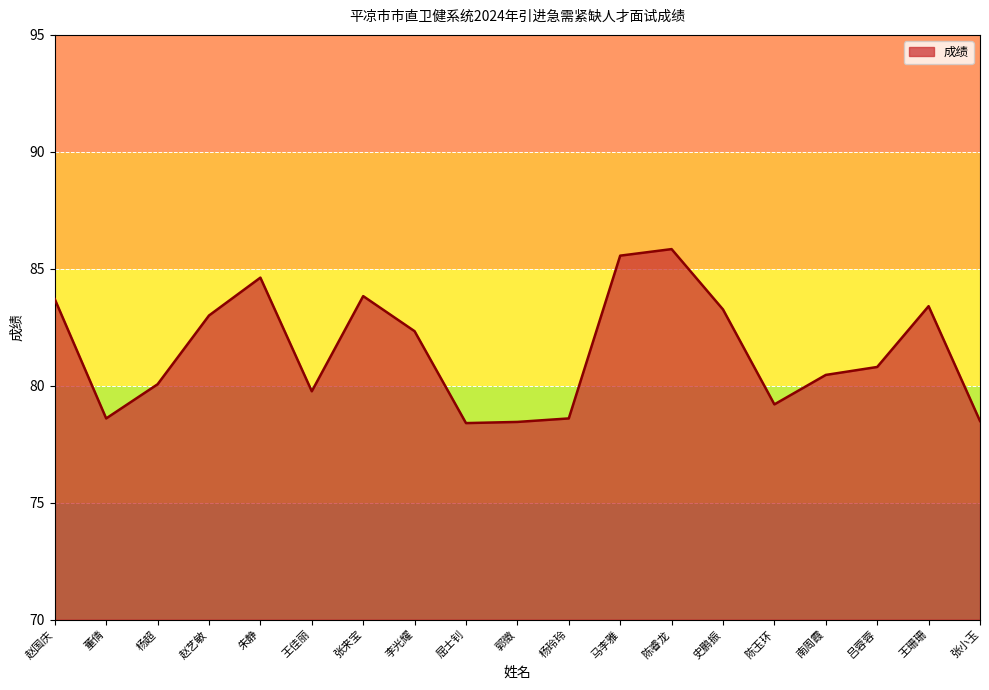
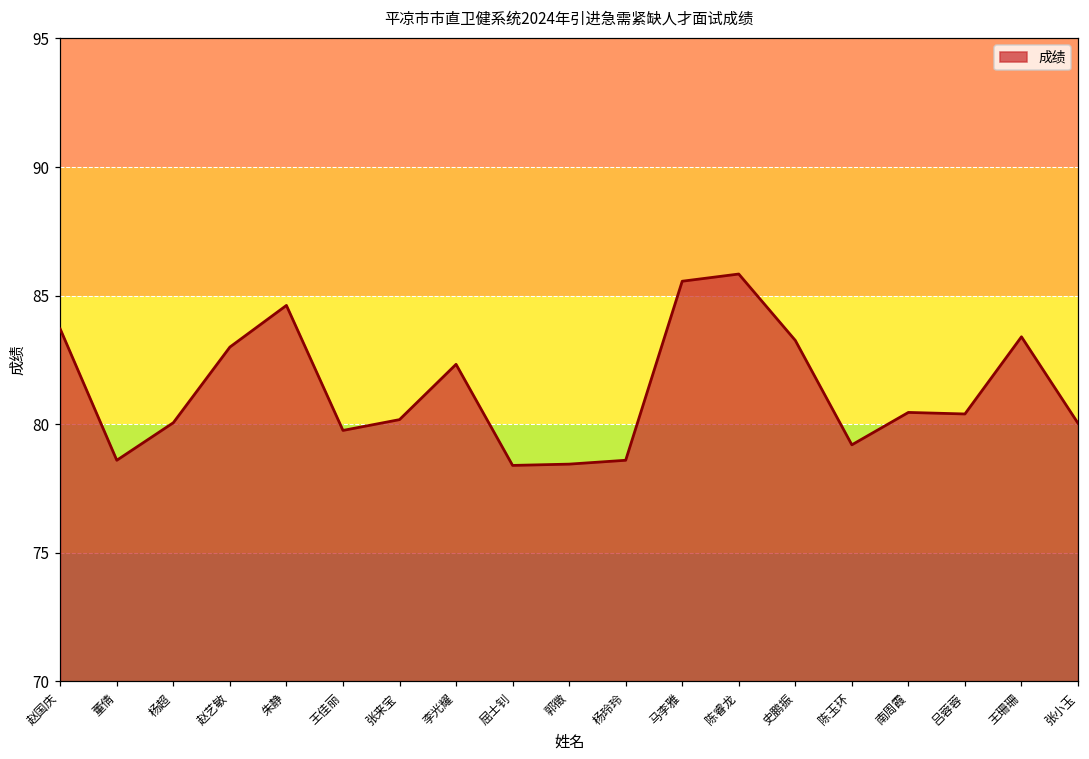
  {
    "赵国庆": 83.7,
    "董倩": 78.6,
    "杨超": 80.1,
    "赵艺敏": 83.0,
    "朱静": 84.6,
    "王佳丽": 79.8,
-   "张来宝": 83.8,
+   "张来宝": 80.2,
    "李光耀": 82.3,
    "屈士钊": 78.4,
    "郭徵": 78.5,
    "杨玲玲": 78.6,
    "马李雅": 85.6,
    "陈睿龙": 85.8,
    "史鹏振": 83.3,
    "陈玉环": 79.2,
    "南周霞": 80.5,
-   "吕蓉蓉": 80.8,
+   "吕蓉蓉": 80.4,
    "王珊珊": 83.4,
-   "张小玉": 78.5
+   "张小玉": 80.0
  }
